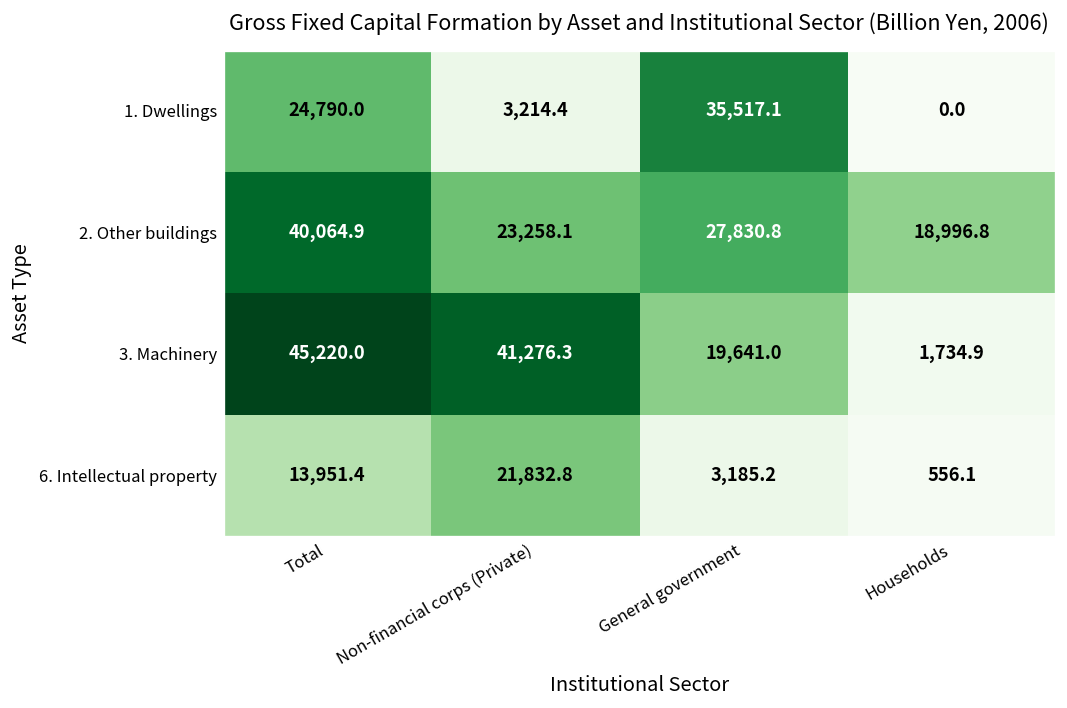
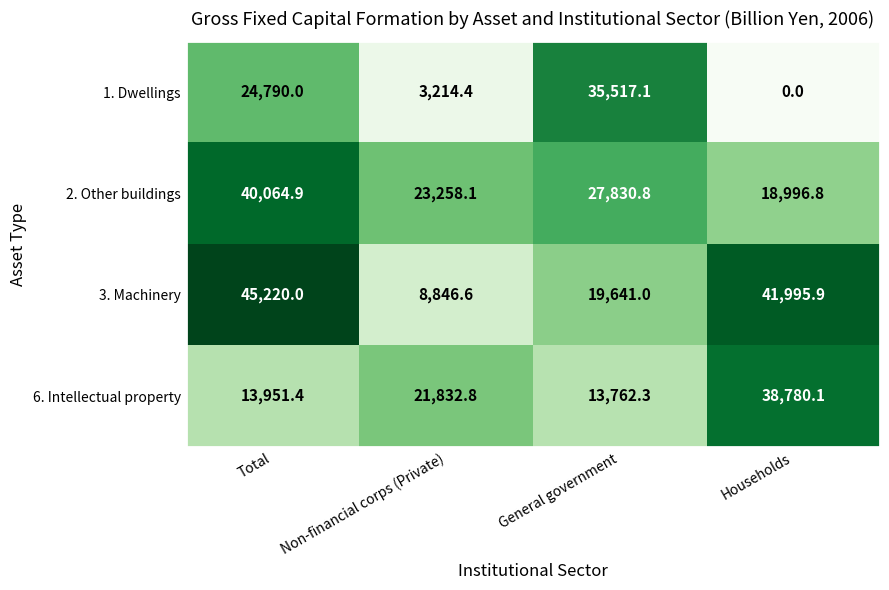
  {
    "1. Dwellings": {
      "Total": "24,790.0",
      "Non-financial corps (Private)": "3,214.4",
      "General government": "35,517.1",
      "Households": "0.0"
    },
    "2. Other buildings": {
      "Total": "40,064.9",
      "Non-financial corps (Private)": "23,258.1",
      "General government": "27,830.8",
      "Households": "18,996.8"
    },
    "3. Machinery": {
      "Total": "45,220.0",
-     "Non-financial corps (Private)": "41,276.3",
+     "Non-financial corps (Private)": "8,846.6",
      "General government": "19,641.0",
-     "Households": "1,734.9"
+     "Households": "41,995.9"
    },
    "6. Intellectual property": {
      "Total": "13,951.4",
      "Non-financial corps (Private)": "21,832.8",
-     "General government": "3,185.2",
-     "Households": "556.1"
+     "General government": "13,762.3",
+     "Households": "38,780.1"
    }
  }
